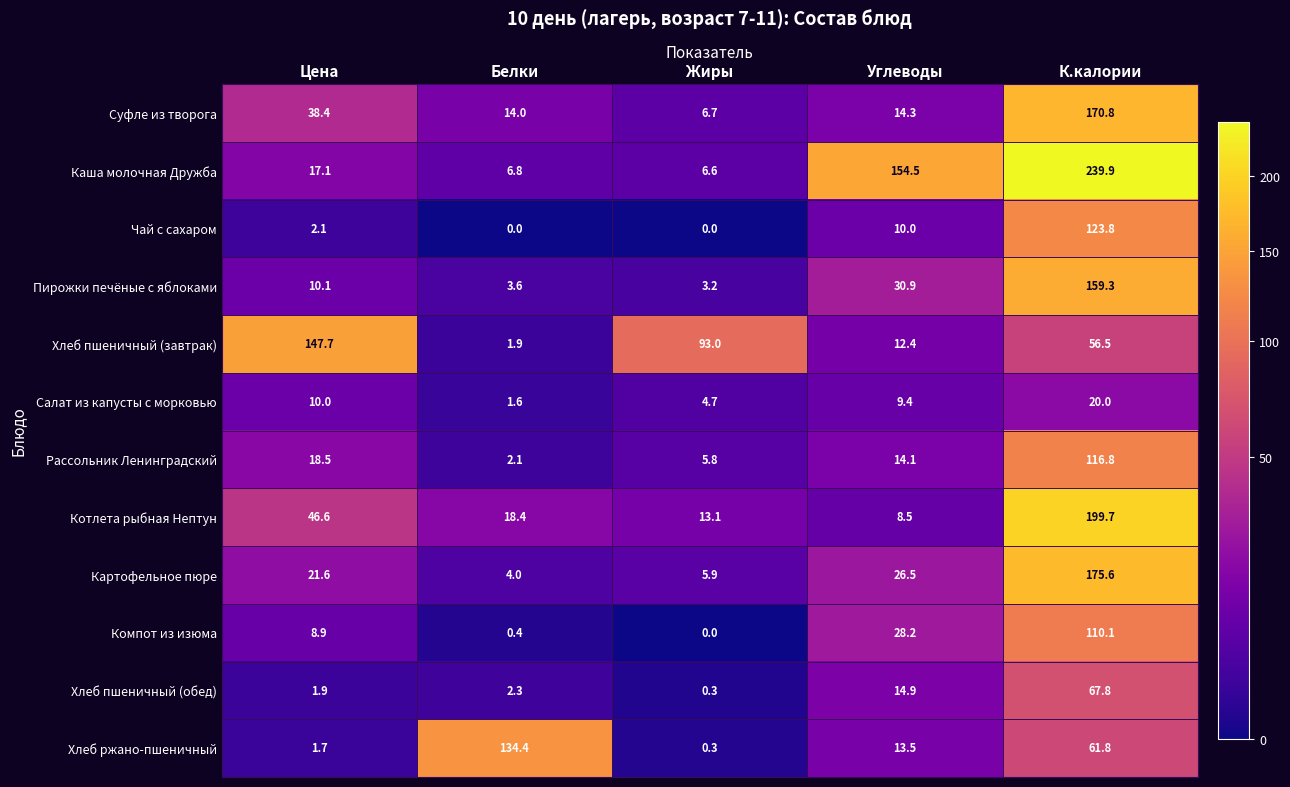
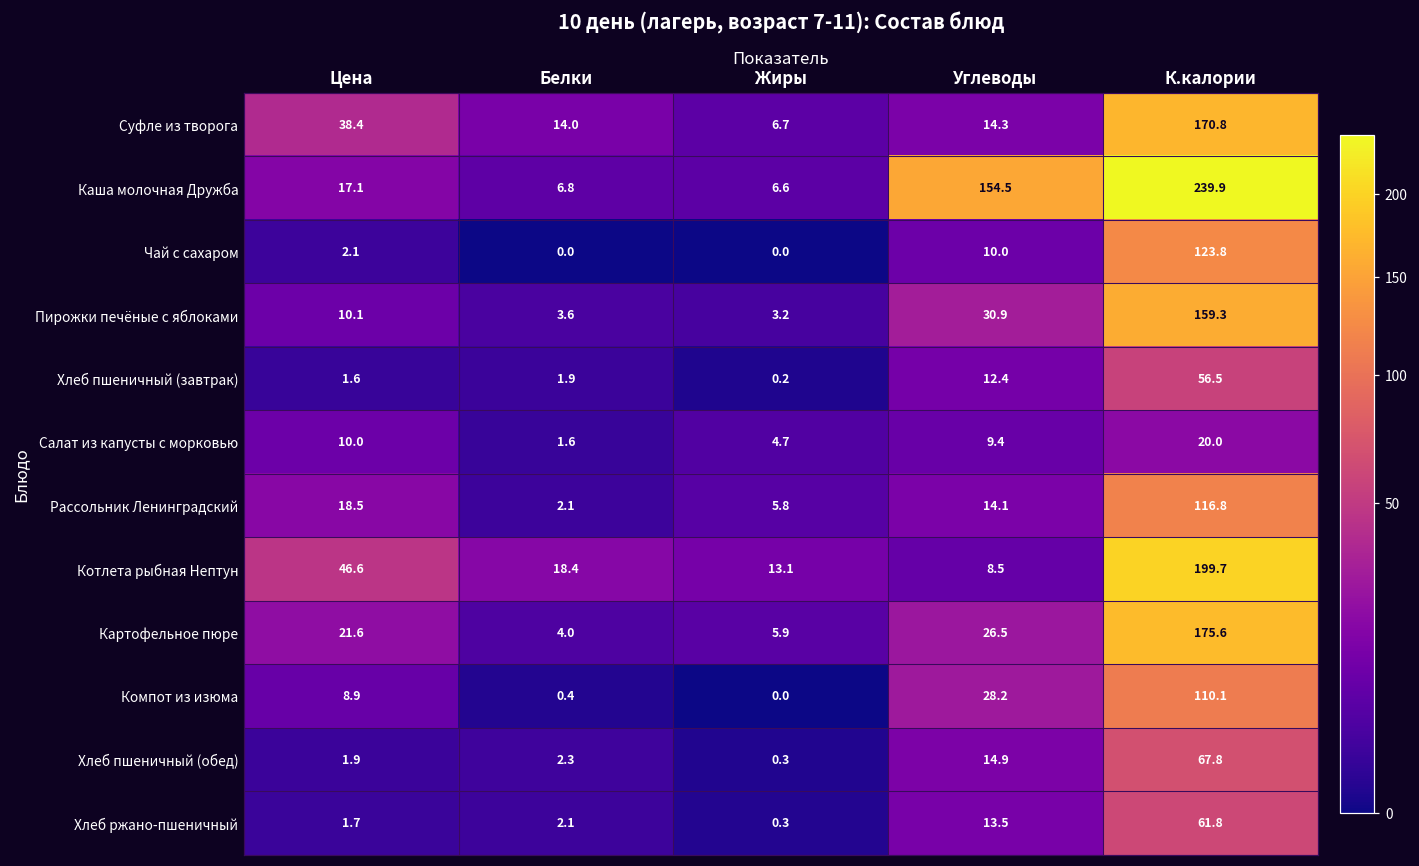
  {
    "Суфле из творога": {
      "Цена": 38.4,
      "Белки": 14.0,
      "Жиры": 6.7,
      "Углеводы": 14.3,
      "К.калории": 170.8
    },
    "Каша молочная Дружба": {
      "Цена": 17.1,
      "Белки": 6.8,
      "Жиры": 6.6,
      "Углеводы": 154.5,
      "К.калории": 239.9
    },
    "Чай с сахаром": {
      "Цена": 2.1,
      "Белки": 0.0,
      "Жиры": 0.0,
      "Углеводы": 10.0,
      "К.калории": 123.8
    },
    "Пирожки печёные с яблоками": {
      "Цена": 10.1,
      "Белки": 3.6,
      "Жиры": 3.2,
      "Углеводы": 30.9,
      "К.калории": 159.3
    },
    "Хлеб пшеничный (завтрак)": {
-     "Цена": 147.7,
+     "Цена": 1.6,
      "Белки": 1.9,
-     "Жиры": 93.0,
+     "Жиры": 0.2,
      "Углеводы": 12.4,
      "К.калории": 56.5
    },
    "Салат из капусты с морковью": {
      "Цена": 10.0,
      "Белки": 1.6,
      "Жиры": 4.7,
      "Углеводы": 9.4,
      "К.калории": 20.0
    },
    "Рассольник Ленинградский": {
      "Цена": 18.5,
      "Белки": 2.1,
      "Жиры": 5.8,
      "Углеводы": 14.1,
      "К.калории": 116.8
    },
    "Котлета рыбная Нептун": {
      "Цена": 46.6,
      "Белки": 18.4,
      "Жиры": 13.1,
      "Углеводы": 8.5,
      "К.калории": 199.7
    },
    "Картофельное пюре": {
      "Цена": 21.6,
      "Белки": 4.0,
      "Жиры": 5.9,
      "Углеводы": 26.5,
      "К.калории": 175.6
    },
    "Компот из изюма": {
      "Цена": 8.9,
      "Белки": 0.4,
      "Жиры": 0.0,
      "Углеводы": 28.2,
      "К.калории": 110.1
    },
    "Хлеб пшеничный (обед)": {
      "Цена": 1.9,
      "Белки": 2.3,
      "Жиры": 0.3,
      "Углеводы": 14.9,
      "К.калории": 67.8
    },
    "Хлеб ржано-пшеничный": {
      "Цена": 1.7,
-     "Белки": 134.4,
+     "Белки": 2.1,
      "Жиры": 0.3,
      "Углеводы": 13.5,
      "К.калории": 61.8
    }
  }
